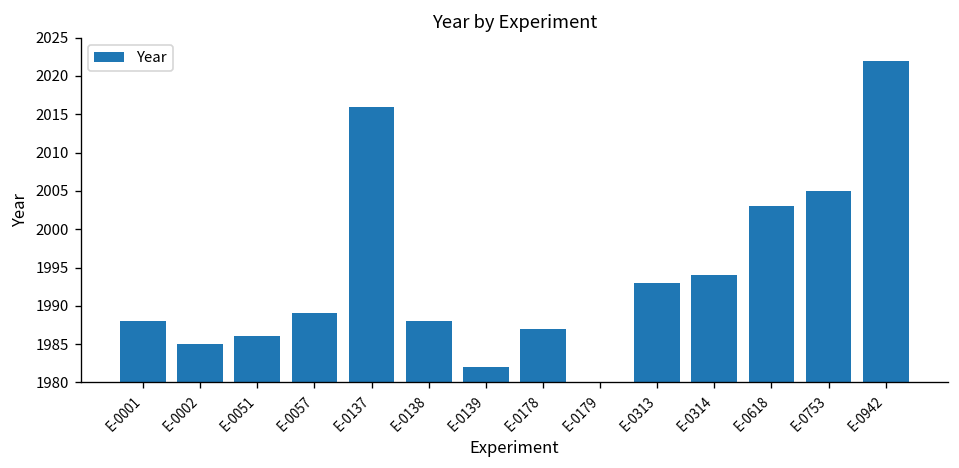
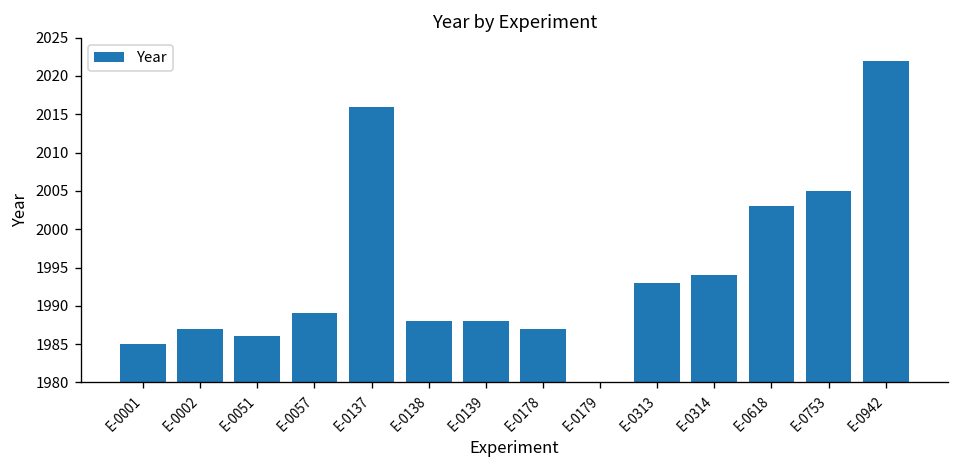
  {
-   "E-0001": 1988,
-   "E-0002": 1985,
+   "E-0001": 1985,
+   "E-0002": 1987,
    "E-0051": 1986,
    "E-0057": 1989,
    "E-0137": 2016,
    "E-0138": 1988,
-   "E-0139": 1982,
+   "E-0139": 1988,
    "E-0178": 1987,
    "E-0313": 1993,
    "E-0314": 1994,
    "E-0618": 2003,
    "E-0753": 2005,
    "E-0942": 2022
  }
